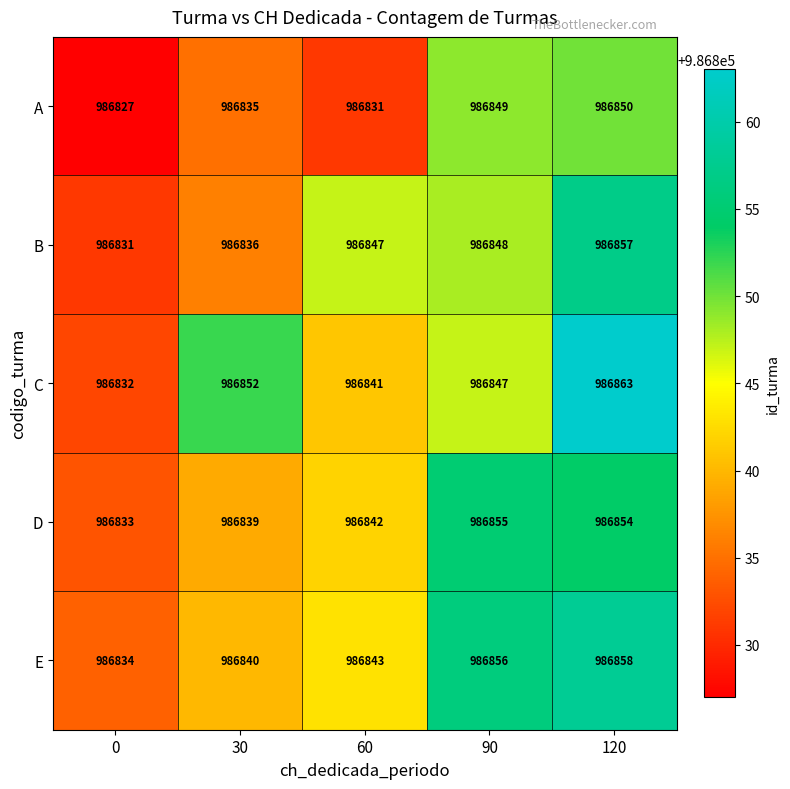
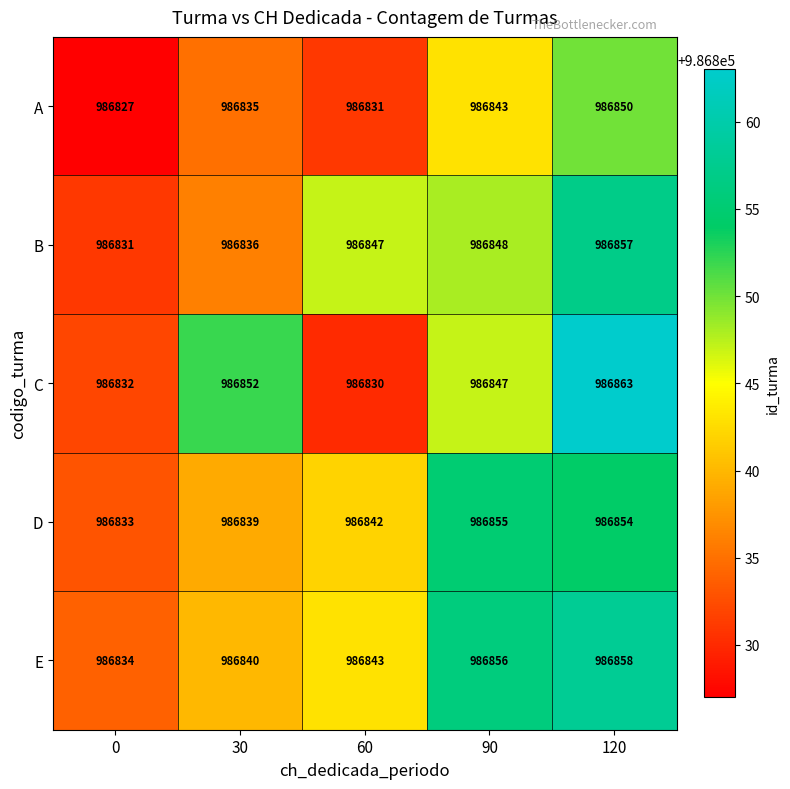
  {
    "A": {
      "0": 986827,
      "30": 986835,
      "60": 986831,
-     "90": 986849,
+     "90": 986843,
      "120": 986850
    },
    "B": {
      "0": 986831,
      "30": 986836,
      "60": 986847,
      "90": 986848,
      "120": 986857
    },
    "C": {
      "0": 986832,
      "30": 986852,
-     "60": 986841,
+     "60": 986830,
      "90": 986847,
      "120": 986863
    },
    "D": {
      "0": 986833,
      "30": 986839,
      "60": 986842,
      "90": 986855,
      "120": 986854
    },
    "E": {
      "0": 986834,
      "30": 986840,
      "60": 986843,
      "90": 986856,
      "120": 986858
    }
  }
